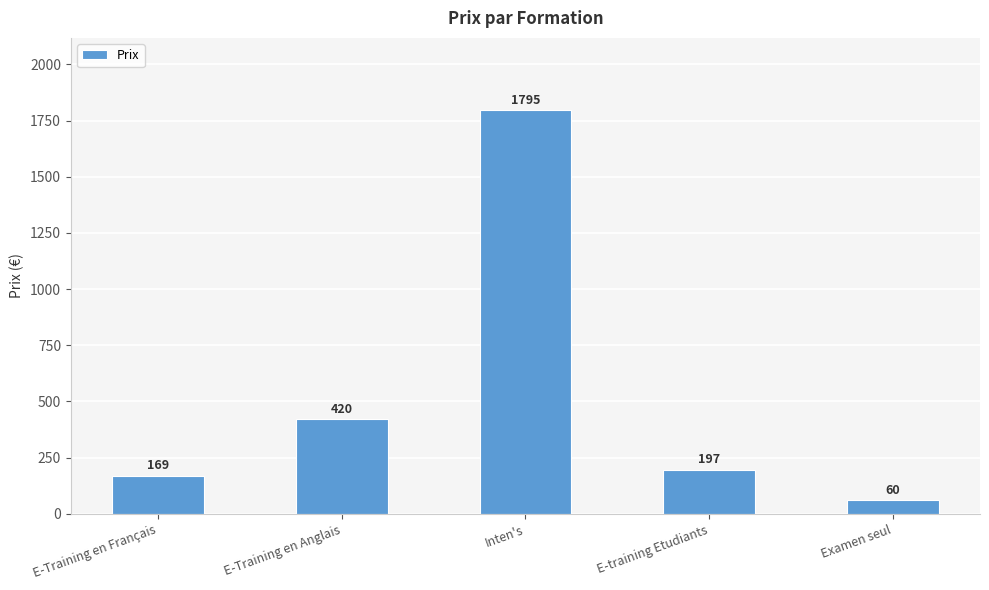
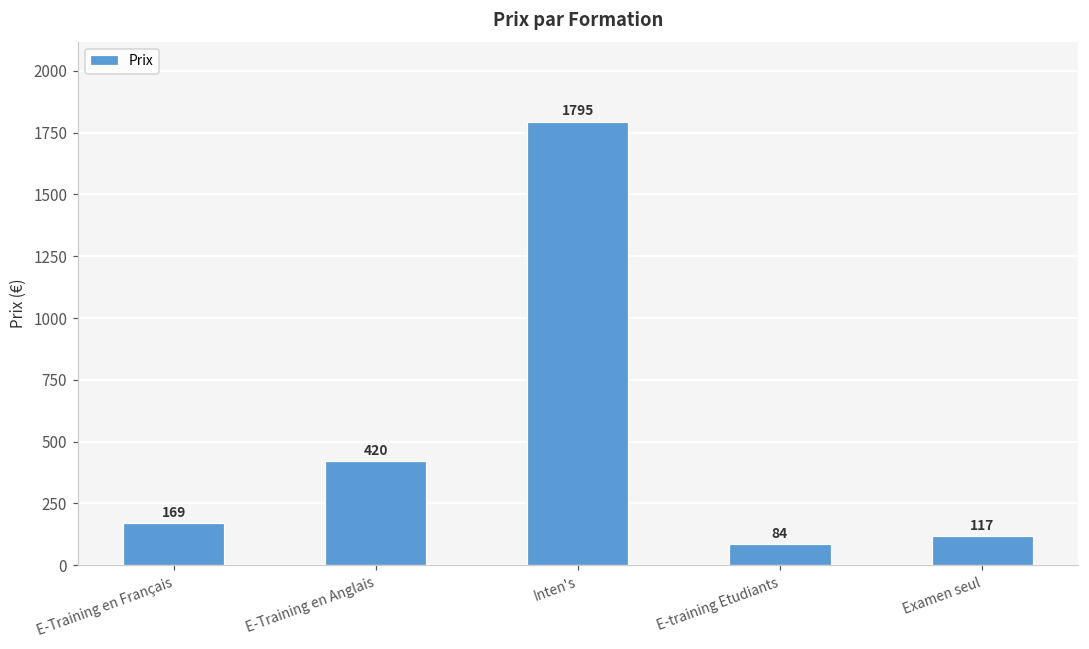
  {
    "E-Training en Français": 169,
    "E-Training en Anglais": 420,
    "Inten's": 1795,
-   "E-training Etudiants": 197,
-   "Examen seul": 60
+   "E-training Etudiants": 84,
+   "Examen seul": 117
  }
